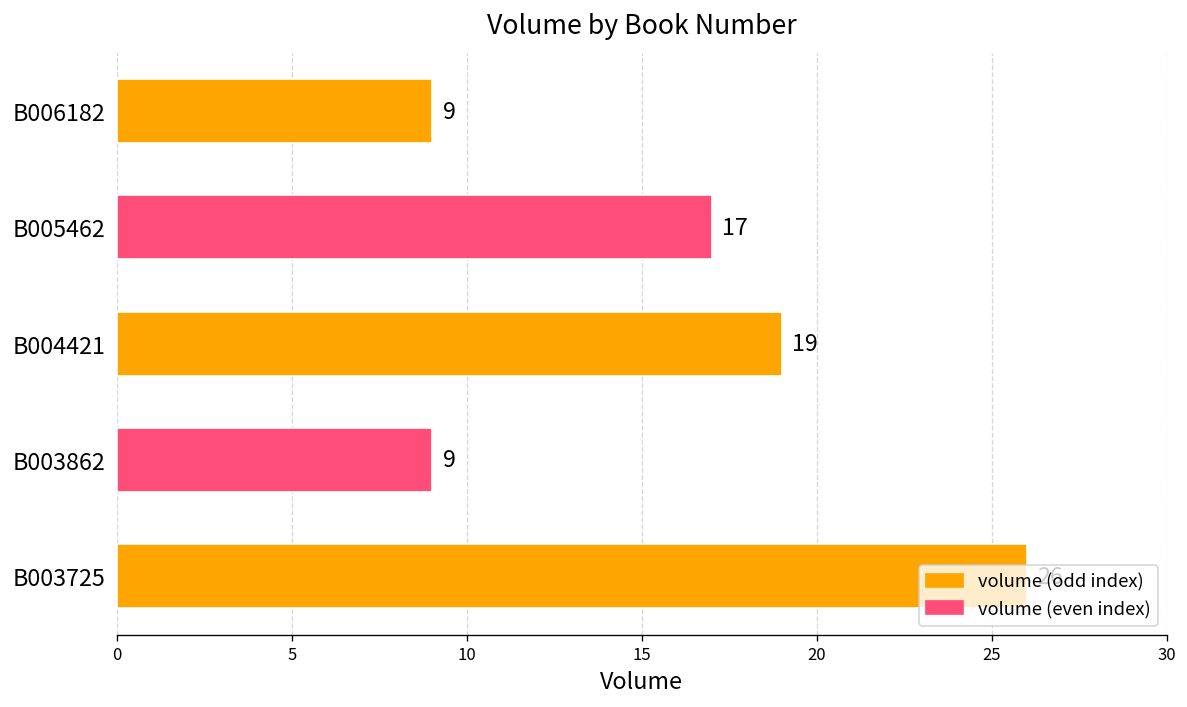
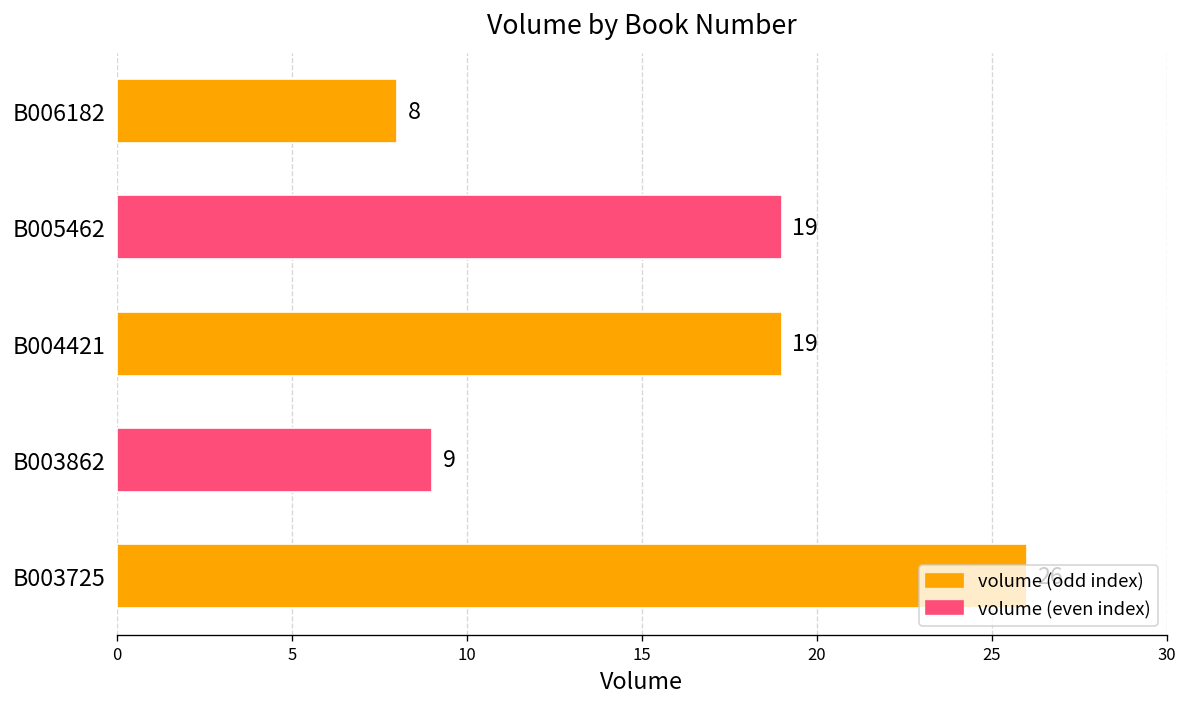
  {
-   "B006182": 9,
-   "B005462": 17,
+   "B006182": 8,
+   "B005462": 19,
    "B004421": 19,
    "B003862": 9
  }
